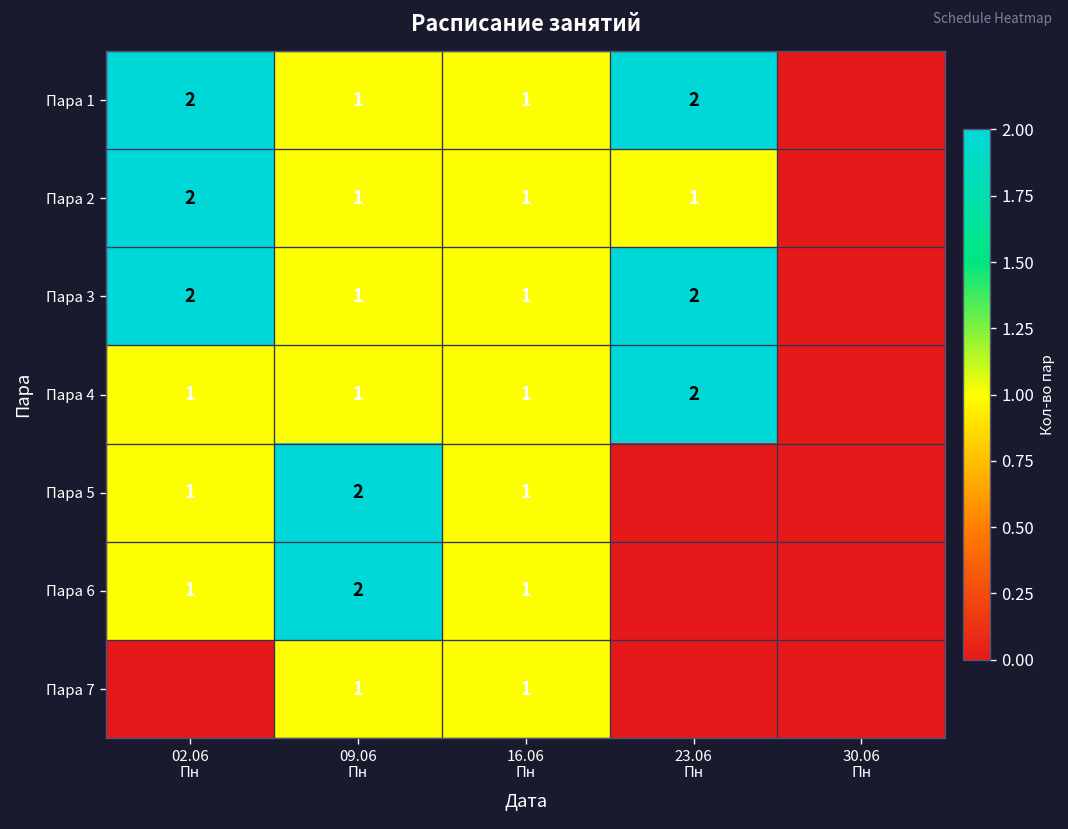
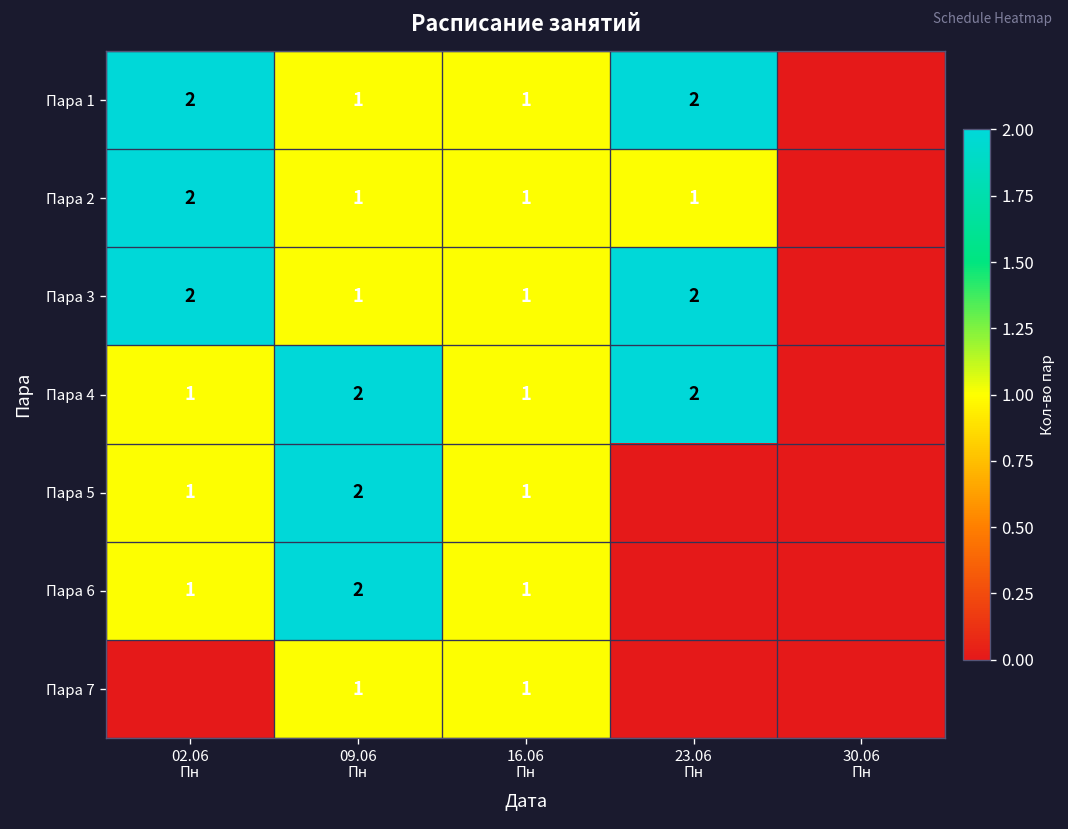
  {
    "Пара 1": {
      "02.06 Пн": 2,
      "09.06 Пн": 1,
      "16.06 Пн": 1,
      "23.06 Пн": 2
    },
    "Пара 2": {
      "02.06 Пн": 2,
      "09.06 Пн": 1,
      "16.06 Пн": 1,
      "23.06 Пн": 1
    },
    "Пара 3": {
      "02.06 Пн": 2,
      "09.06 Пн": 1,
      "16.06 Пн": 1,
      "23.06 Пн": 2
    },
    "Пара 4": {
      "02.06 Пн": 1,
-     "09.06 Пн": 1,
+     "09.06 Пн": 2,
      "16.06 Пн": 1,
      "23.06 Пн": 2
    },
    "Пара 5": {
      "02.06 Пн": 1,
      "09.06 Пн": 2,
      "16.06 Пн": 1
    },
    "Пара 6": {
      "02.06 Пн": 1,
      "09.06 Пн": 2,
      "16.06 Пн": 1
    },
    "Пара 7": {
      "09.06 Пн": 1,
      "16.06 Пн": 1
    }
  }
